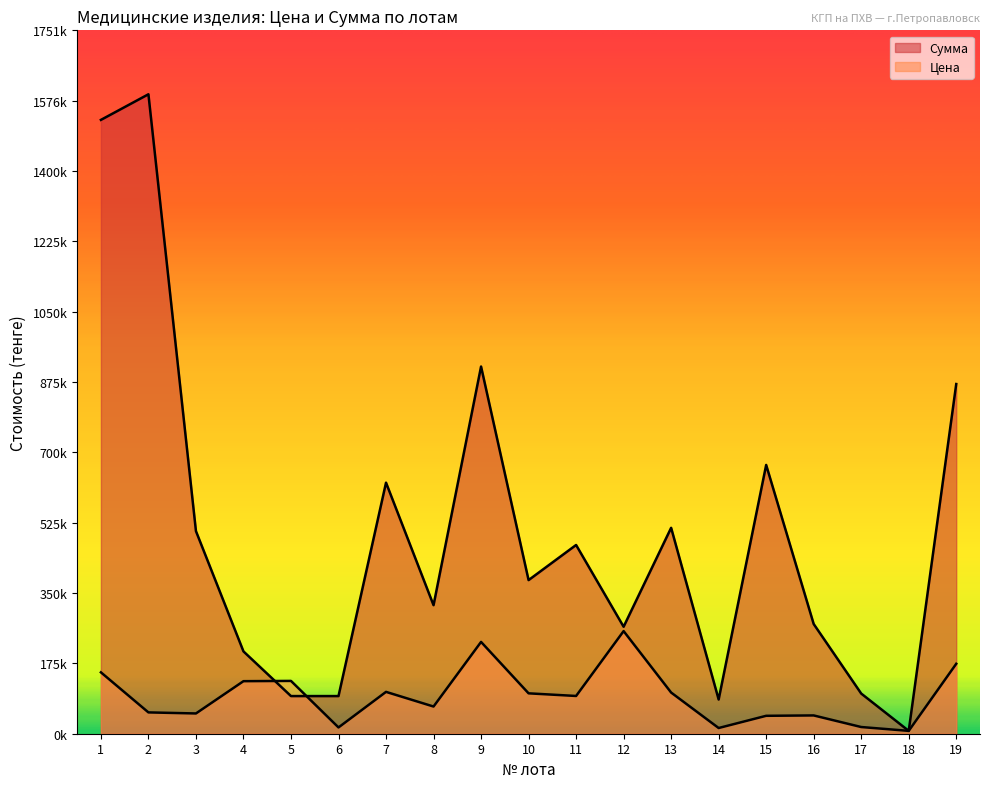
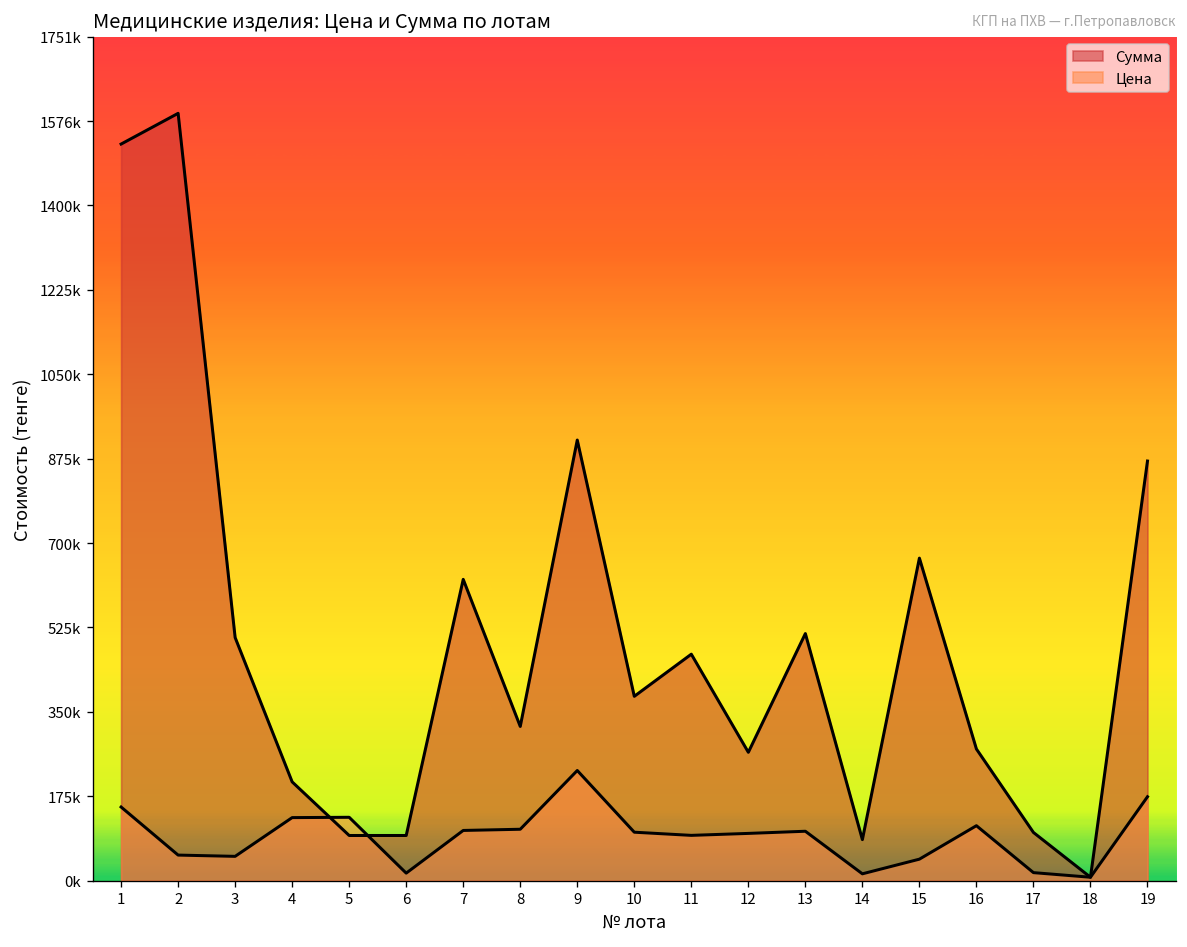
  {
    "Сумма": {
      "1": 1530000,
      "2": 1590000,
      "3": 500000,
      "4": 200000,
      "5": 90000,
      "6": 90000,
      "7": 630000,
      "8": 320000,
      "9": 910000,
      "10": 380000,
      "11": 470000,
      "12": 270000,
      "13": 510000,
      "14": 90000,
      "15": 670000,
      "16": 270000,
      "17": 100000,
      "19": 870000
    },
    "Цена": {
      "1": 150000,
      "2": 50000,
      "3": 50000,
      "4": 130000,
      "5": 130000,
      "6": 20000,
      "7": 100000,
-     "8": 70000,
+     "8": 110000,
      "9": 230000,
      "10": 100000,
      "11": 90000,
-     "12": 260000,
+     "12": 100000,
      "13": 100000,
      "14": 10000,
      "15": 40000,
-     "16": 50000,
+     "16": 110000,
      "17": 20000,
      "19": 170000
    }
  }
